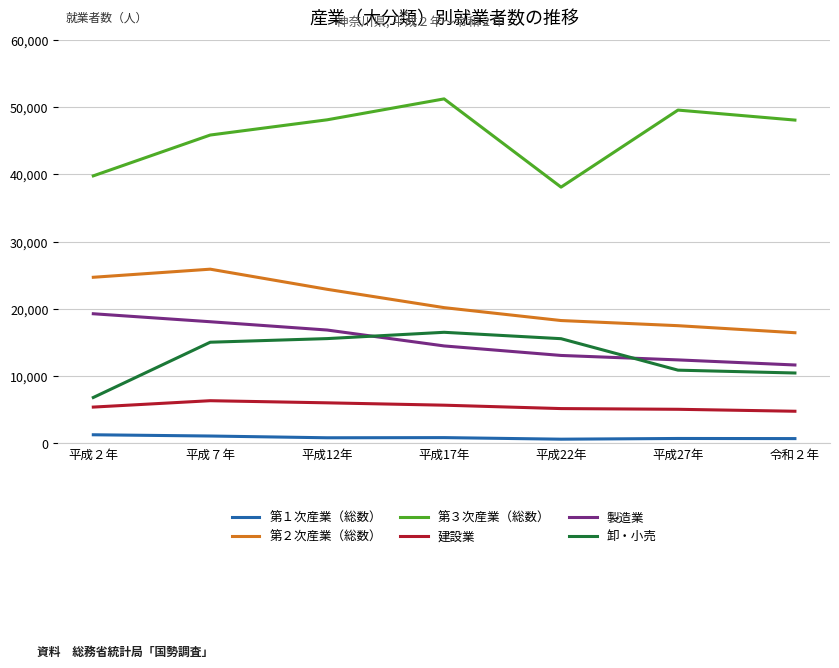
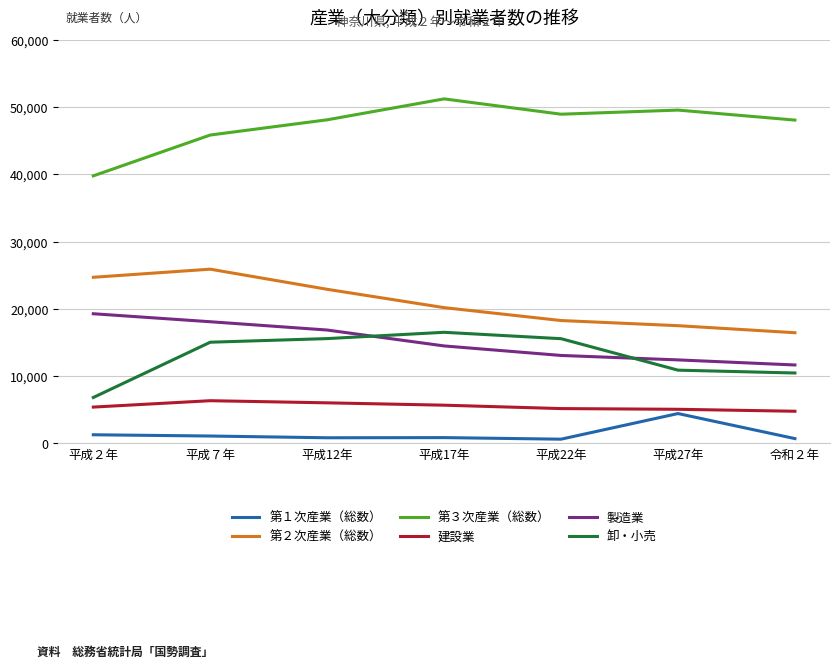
  {
    "第１次産業（総数）": {
      "平成２年": "1,000",
      "平成７年": "1,000",
      "平成12年": "1,000",
      "平成17年": "1,000",
      "平成22年": "1,000",
-     "平成27年": "1,000",
+     "平成27年": "4,000",
      "令和２年": "1,000"
    },
    "第２次産業（総数）": {
      "平成２年": "25,000",
      "平成７年": "26,000",
      "平成12年": "23,000",
      "平成17年": "20,000",
      "平成22年": "18,000",
      "平成27年": "18,000",
      "令和２年": "16,000"
    },
    "第３次産業（総数）": {
      "平成２年": "40,000",
      "平成７年": "46,000",
      "平成12年": "48,000",
      "平成17年": "51,000",
-     "平成22年": "38,000",
+     "平成22年": "49,000",
      "平成27年": "50,000",
      "令和２年": "48,000"
    },
    "建設業": {
      "平成２年": "5,000",
      "平成７年": "6,000",
      "平成12年": "6,000",
      "平成17年": "6,000",
      "平成22年": "5,000",
      "平成27年": "5,000",
      "令和２年": "5,000"
    },
    "製造業": {
      "平成２年": "19,000",
      "平成７年": "18,000",
      "平成12年": "17,000",
      "平成17年": "15,000",
      "平成22年": "13,000",
      "平成27年": "12,000",
      "令和２年": "12,000"
    },
    "卸・小売": {
      "平成２年": "7,000",
      "平成７年": "15,000",
      "平成12年": "16,000",
      "平成17年": "17,000",
      "平成22年": "16,000",
      "平成27年": "11,000",
      "令和２年": "10,000"
    }
  }
